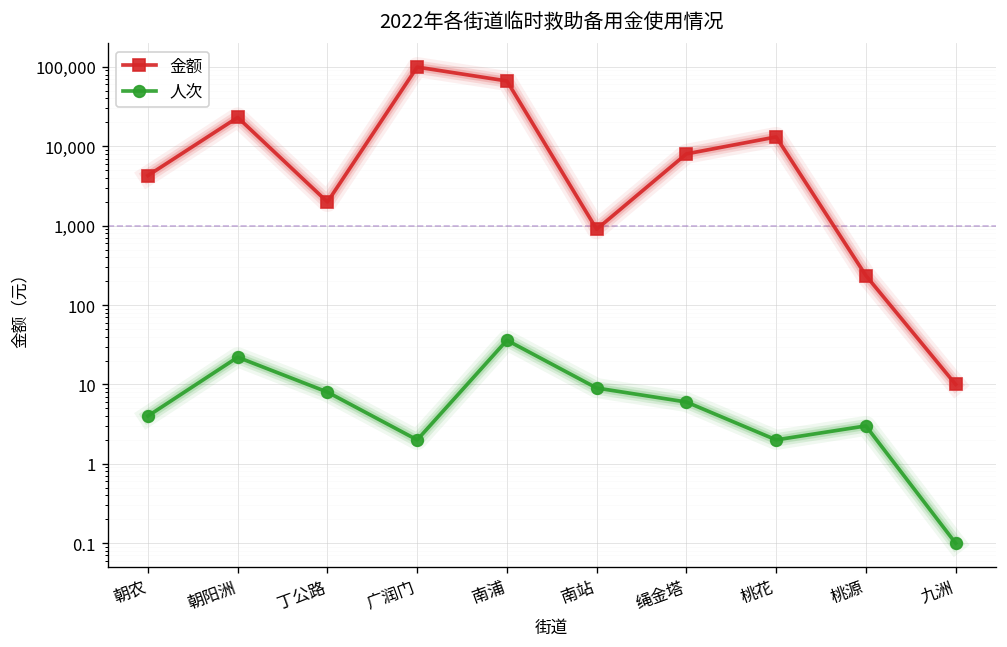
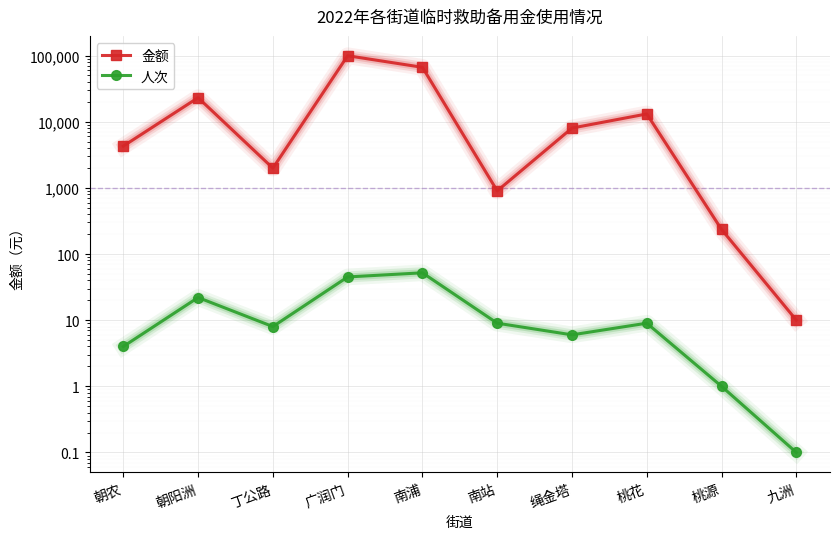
  {
    "金额": {
      "朝农": "4,000",
      "朝阳洲": "23,000",
      "丁公路": "2,000",
      "广润门": "100,000",
      "南浦": "70,000",
      "南站": "900",
      "绳金塔": "8,000",
      "桃花": "13,000",
      "桃源": "240",
      "九洲": "10"
    },
    "人次": {
      "朝农": "4",
      "朝阳洲": "22",
      "丁公路": "8",
-     "广润门": "2",
-     "南浦": "40",
+     "广润门": "50",
+     "南浦": "50",
      "南站": "9",
      "绳金塔": "6",
-     "桃花": "2",
-     "桃源": "3",
+     "桃花": "9",
+     "桃源": "1",
      "九洲": "0.10"
    }
  }
